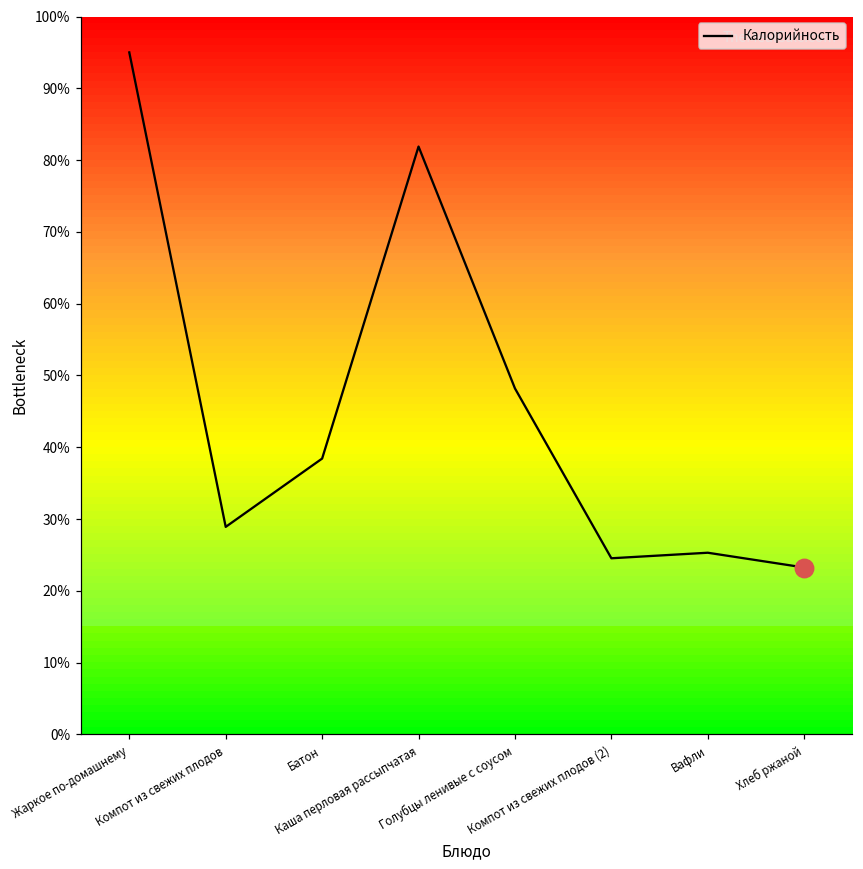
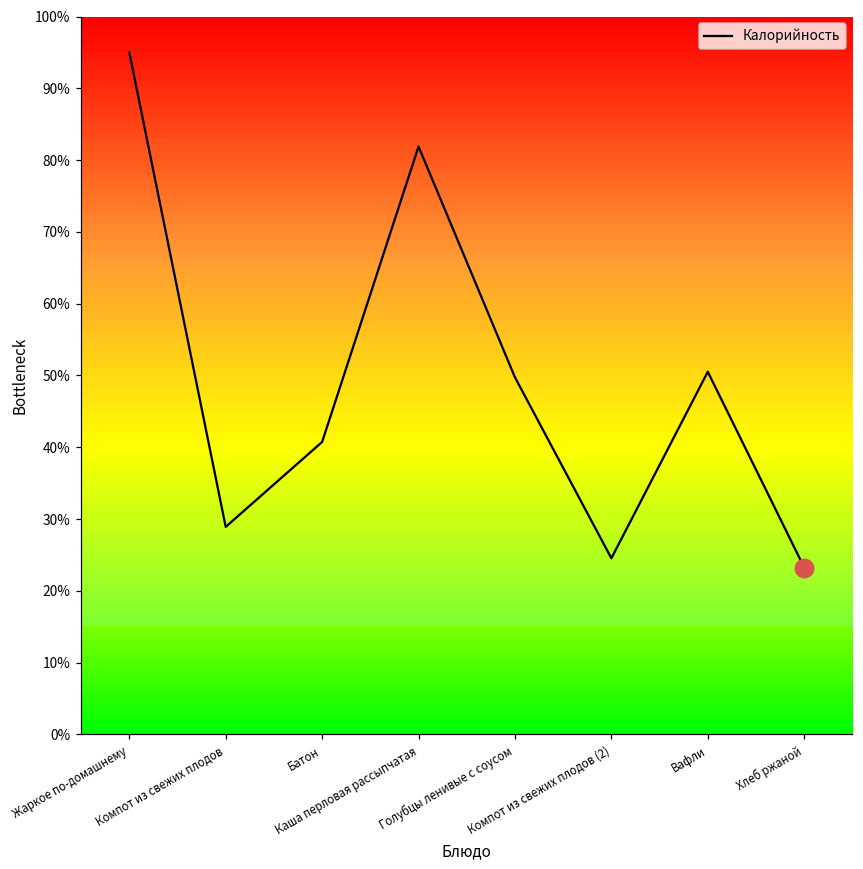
  {
    "Калорийность": {
      "Жаркое по-домашнему": "95%",
      "Компот из свежих плодов": "29%",
-     "Батон": "38%",
+     "Батон": "41%",
      "Каша перловая рассыпчатая": "82%",
-     "Голубцы ленивые с соусом": "48%",
+     "Голубцы ленивые с соусом": "50%",
      "Компот из свежих плодов (2)": "25%",
-     "Вафли": "25%"
+     "Вафли": "51%"
    }
  }
